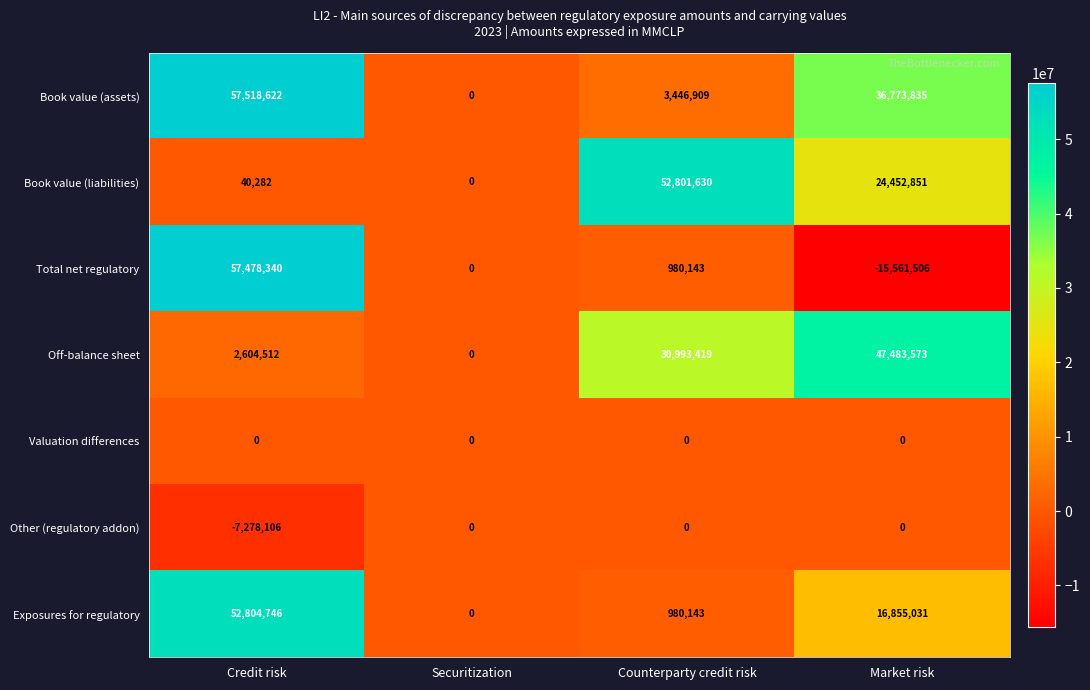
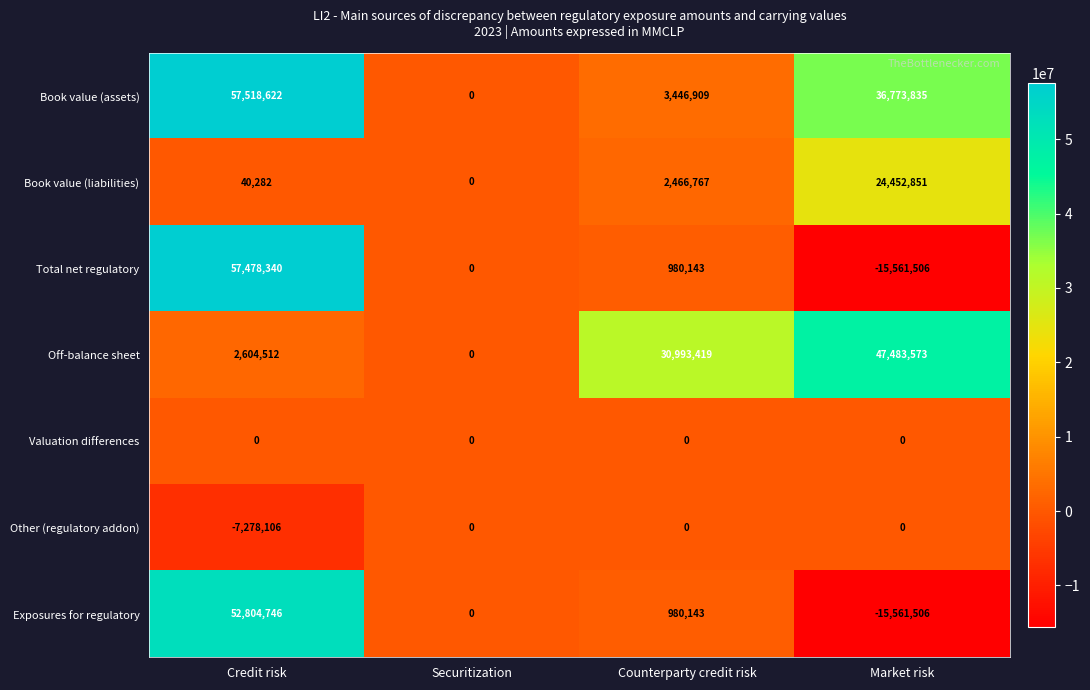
  {
    "Book value (assets)": {
      "Credit risk": "57,518,622",
      "Securitization": "0",
      "Counterparty credit risk": "3,446,909"
    },
    "Book value (liabilities)": {
      "Credit risk": "40,282",
      "Securitization": "0",
-     "Counterparty credit risk": "52,801,630",
+     "Counterparty credit risk": "2,466,767",
      "Market risk": "24,452,851"
    },
    "Total net regulatory": {
      "Credit risk": "57,478,340",
      "Securitization": "0",
      "Counterparty credit risk": "980,143",
      "Market risk": "-15,561,506"
    },
    "Off-balance sheet": {
      "Credit risk": "2,604,512",
      "Securitization": "0",
      "Counterparty credit risk": "30,993,419",
      "Market risk": "47,483,573"
    },
    "Valuation differences": {
      "Credit risk": "0",
      "Securitization": "0",
      "Counterparty credit risk": "0",
      "Market risk": "0"
    },
    "Other (regulatory addon)": {
      "Credit risk": "-7,278,106",
      "Securitization": "0",
      "Counterparty credit risk": "0",
      "Market risk": "0"
    },
    "Exposures for regulatory": {
      "Credit risk": "52,804,746",
      "Securitization": "0",
      "Counterparty credit risk": "980,143",
-     "Market risk": "16,855,031"
+     "Market risk": "-15,561,506"
    }
  }
